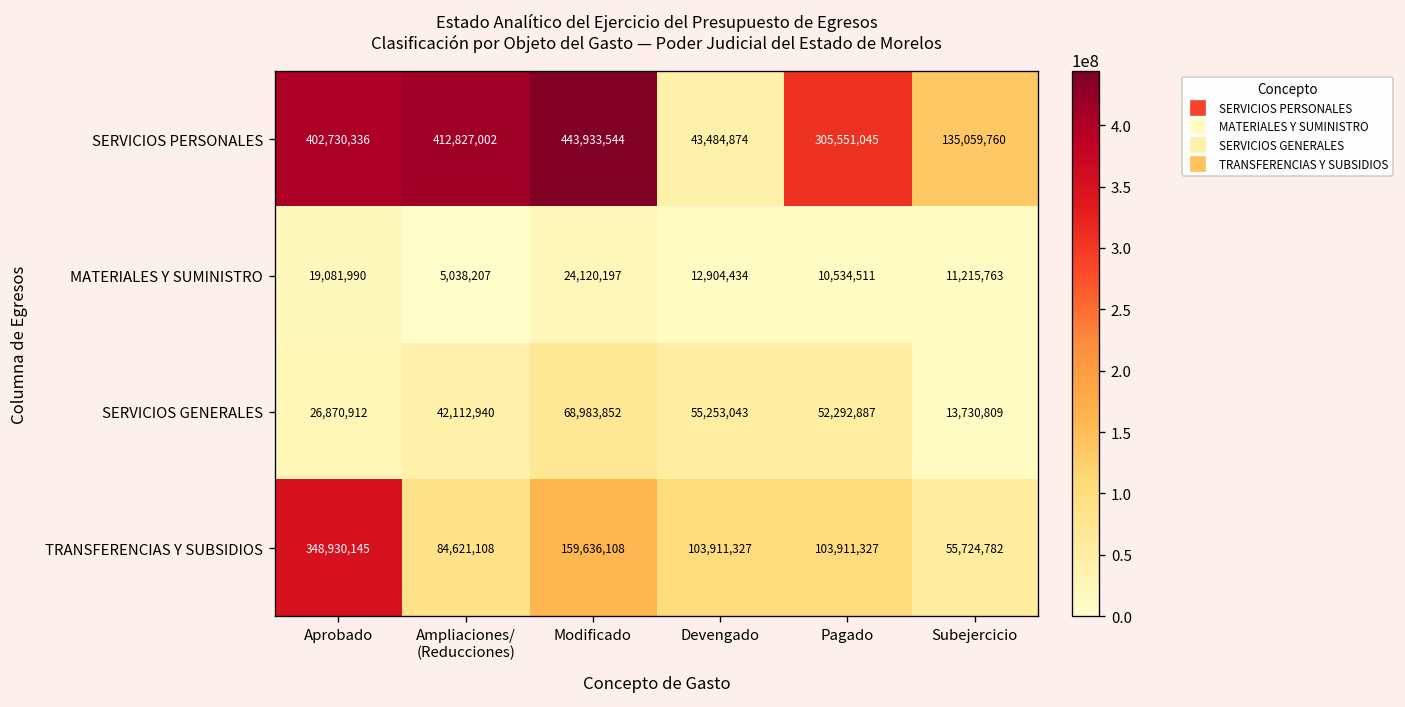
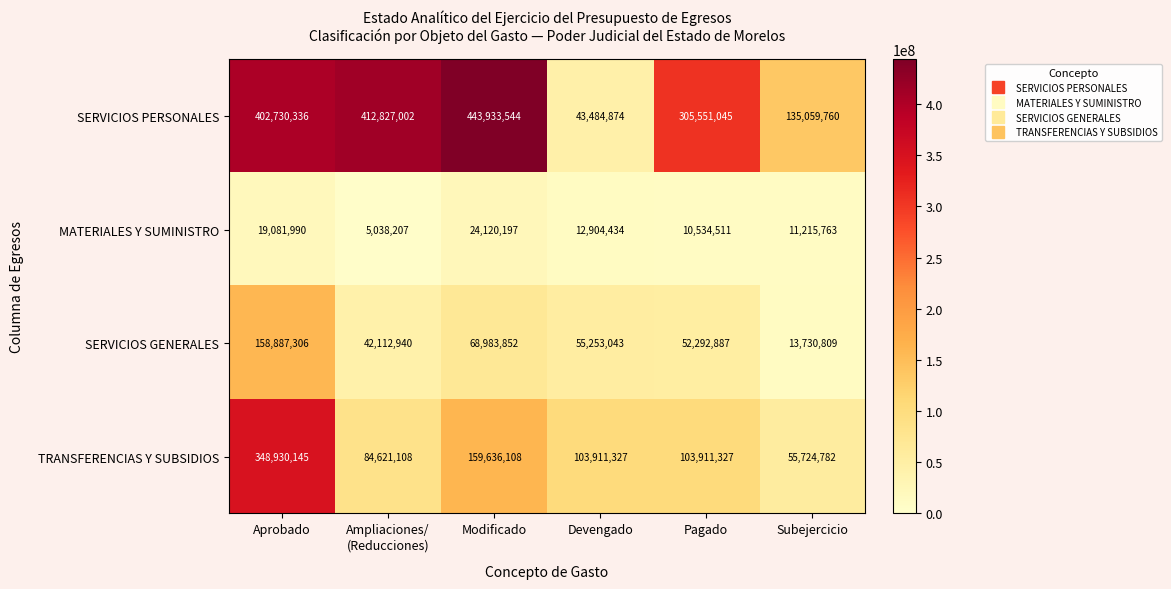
  {
    "SERVICIOS PERSONALES": {
      "Aprobado": "402,730,336",
      "Ampliaciones/ (Reducciones)": "412,827,002",
      "Modificado": "443,933,544",
      "Devengado": "43,484,874",
      "Pagado": "305,551,045",
      "Subejercicio": "135,059,760"
    },
    "MATERIALES Y SUMINISTRO": {
      "Aprobado": "19,081,990",
      "Ampliaciones/ (Reducciones)": "5,038,207",
      "Modificado": "24,120,197",
      "Devengado": "12,904,434",
      "Pagado": "10,534,511",
      "Subejercicio": "11,215,763"
    },
    "SERVICIOS GENERALES": {
-     "Aprobado": "26,870,912",
+     "Aprobado": "158,887,306",
      "Ampliaciones/ (Reducciones)": "42,112,940",
      "Modificado": "68,983,852",
      "Devengado": "55,253,043",
      "Pagado": "52,292,887",
      "Subejercicio": "13,730,809"
    },
    "TRANSFERENCIAS Y SUBSIDIOS": {
      "Aprobado": "348,930,145",
      "Ampliaciones/ (Reducciones)": "84,621,108",
      "Modificado": "159,636,108",
      "Devengado": "103,911,327",
      "Pagado": "103,911,327",
      "Subejercicio": "55,724,782"
    }
  }
